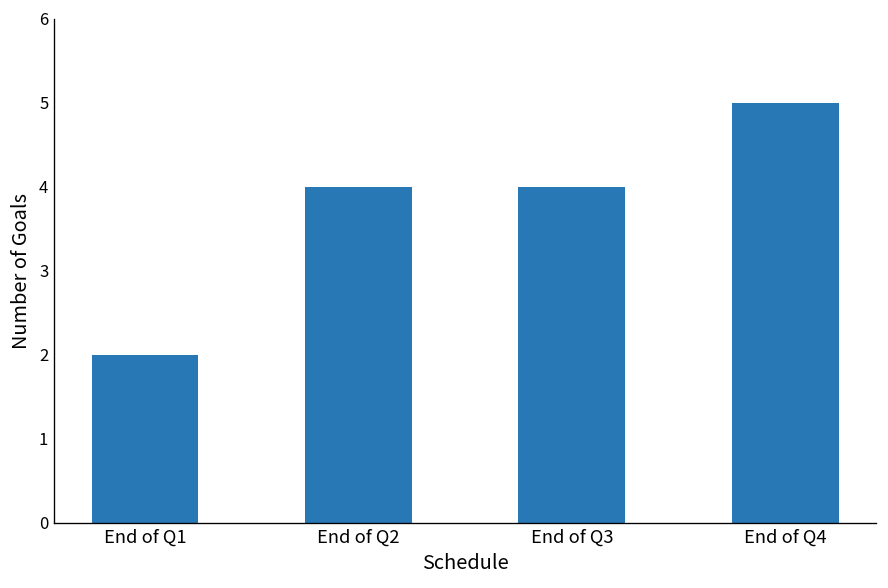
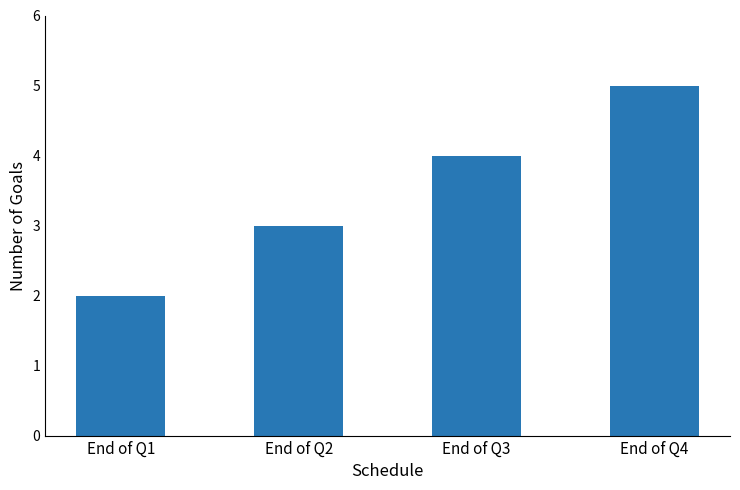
  {
    "End of Q1": 2,
-   "End of Q2": 4,
+   "End of Q2": 3,
    "End of Q3": 4,
    "End of Q4": 5
  }
